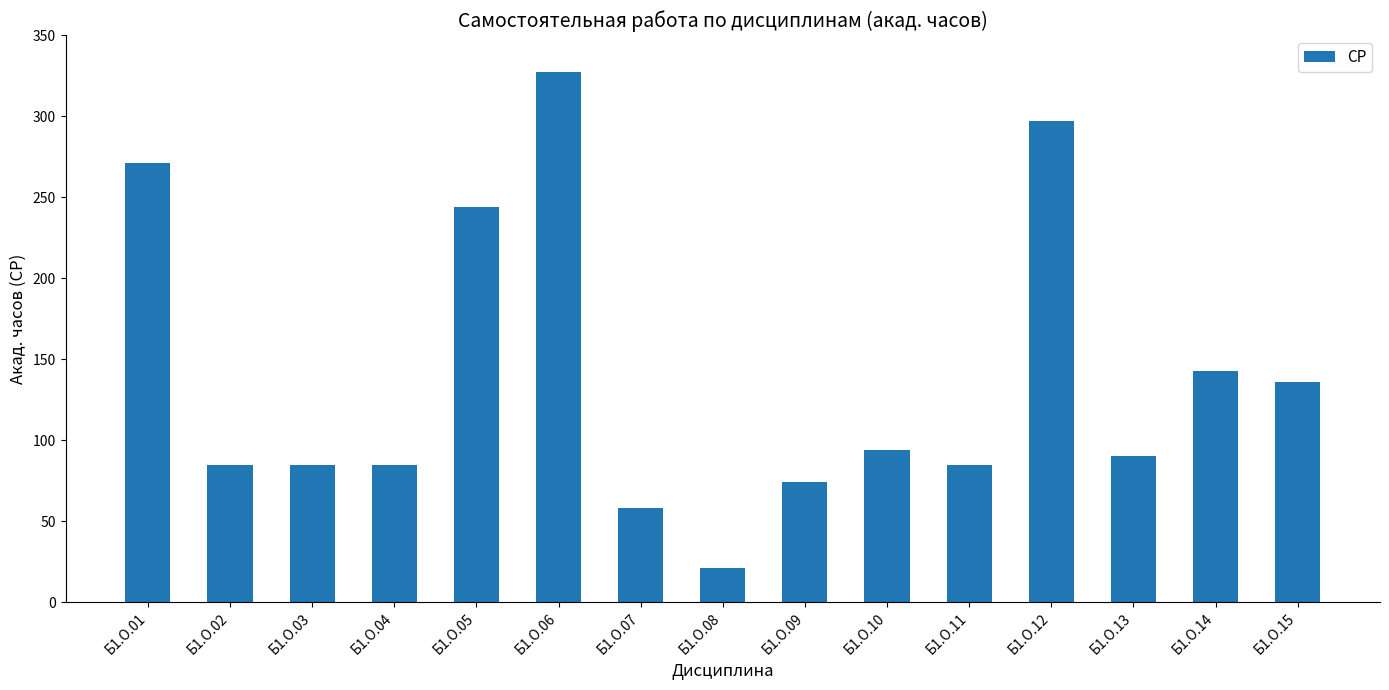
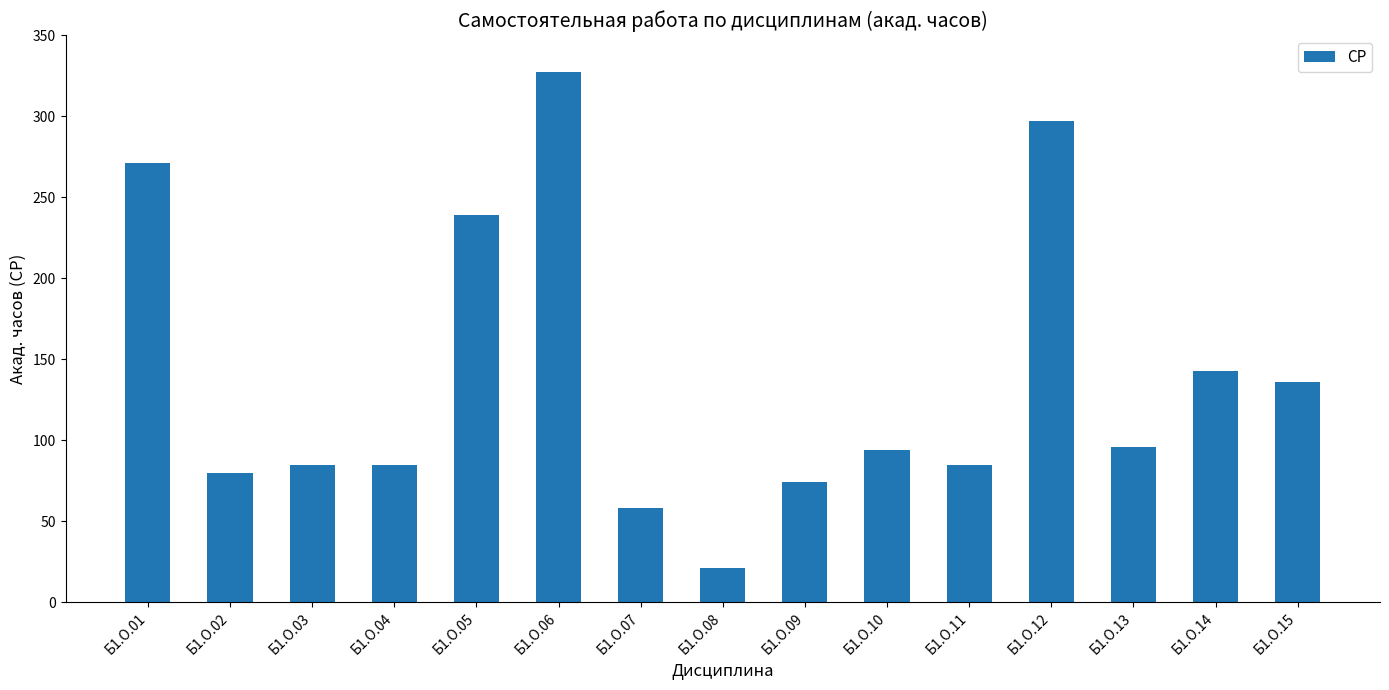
  {
    "Б1.О.01": 271,
-   "Б1.О.02": 85,
+   "Б1.О.02": 80,
    "Б1.О.03": 85,
    "Б1.О.04": 85,
-   "Б1.О.05": 244,
+   "Б1.О.05": 239,
    "Б1.О.06": 327,
    "Б1.О.07": 58,
    "Б1.О.08": 21,
    "Б1.О.09": 74,
    "Б1.О.10": 94,
    "Б1.О.11": 85,
    "Б1.О.12": 297,
-   "Б1.О.13": 90,
+   "Б1.О.13": 96,
    "Б1.О.14": 143,
    "Б1.О.15": 136
  }
